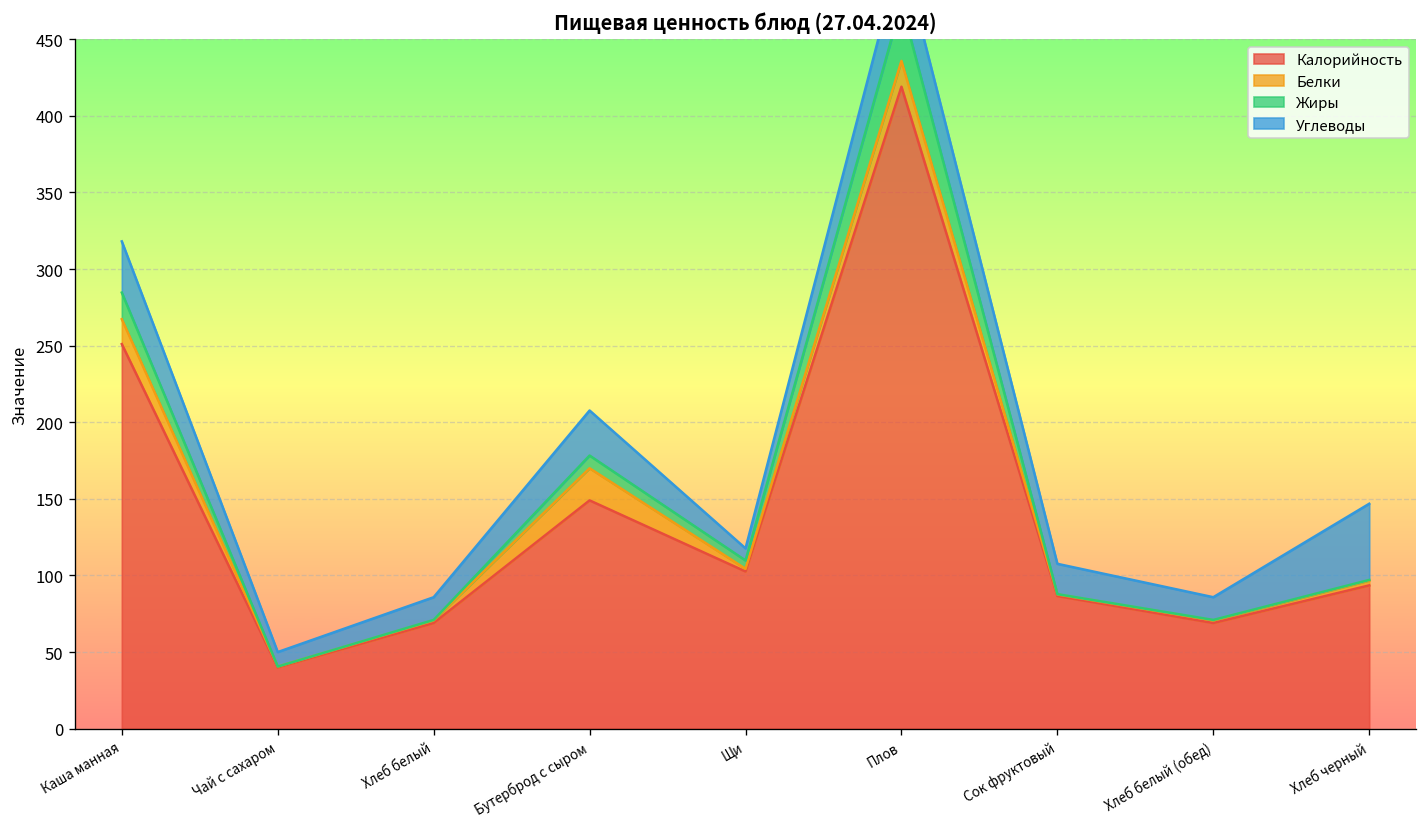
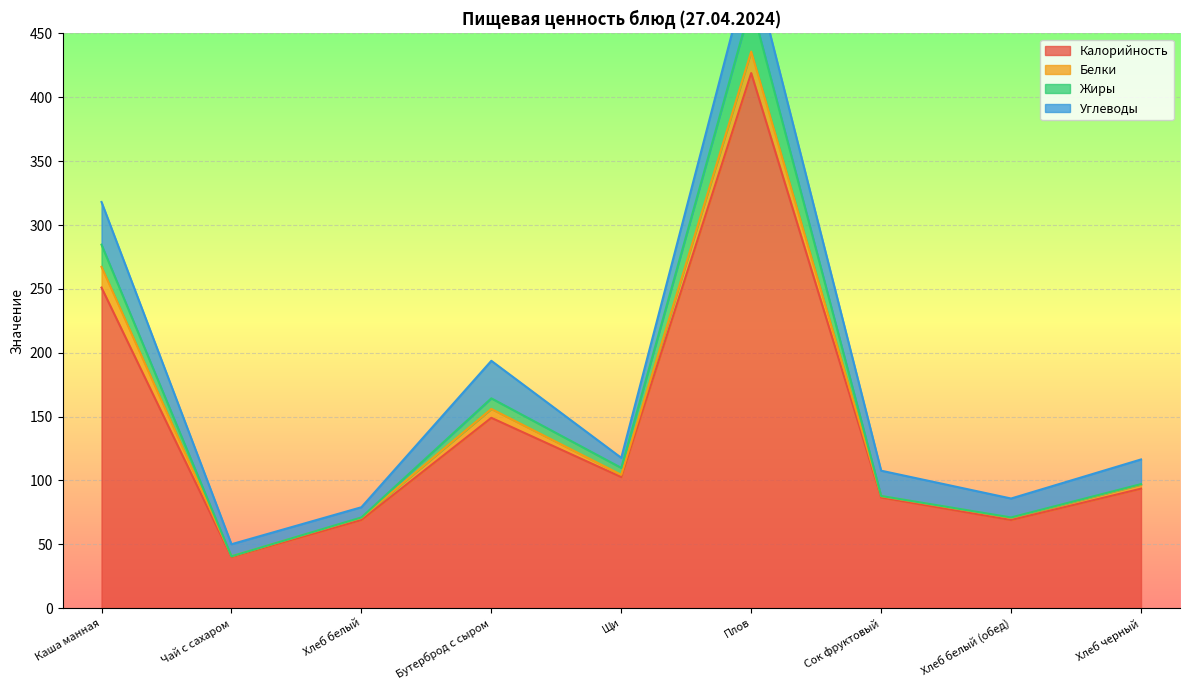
  {
    "Калорийность": {
      "Каша манная": 251,
      "Бутерброд с сыром": 149,
      "Плов": 419,
      "Хлеб черный": 94
    },
    "Белки": {
      "Каша манная": 16,
-     "Бутерброд с сыром": 21,
+     "Бутерброд с сыром": 7,
      "Плов": 17
    },
    "Жиры": {
      "Каша манная": 17,
      "Бутерброд с сыром": 8,
      "Щи": 5
    },
    "Углеводы": {
      "Каша манная": 33,
      "Чай с сахаром": 9,
-     "Хлеб белый": 15,
+     "Хлеб белый": 8,
      "Бутерброд с сыром": 29,
      "Щи": 8,
      "Сок фруктовый": 20,
      "Хлеб белый (обед)": 15,
-     "Хлеб черный": 50
+     "Хлеб черный": 19
    }
  }
